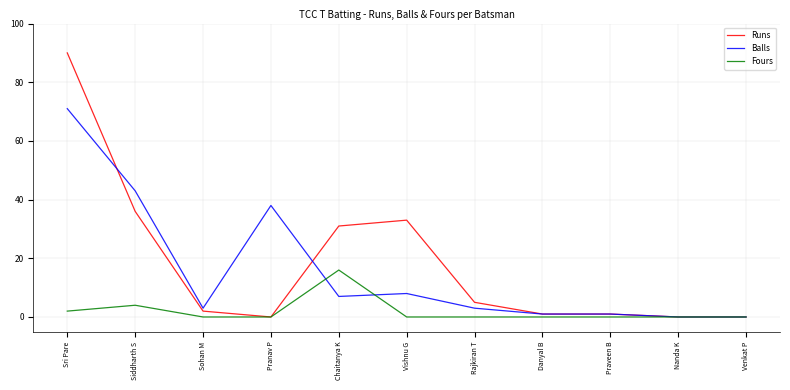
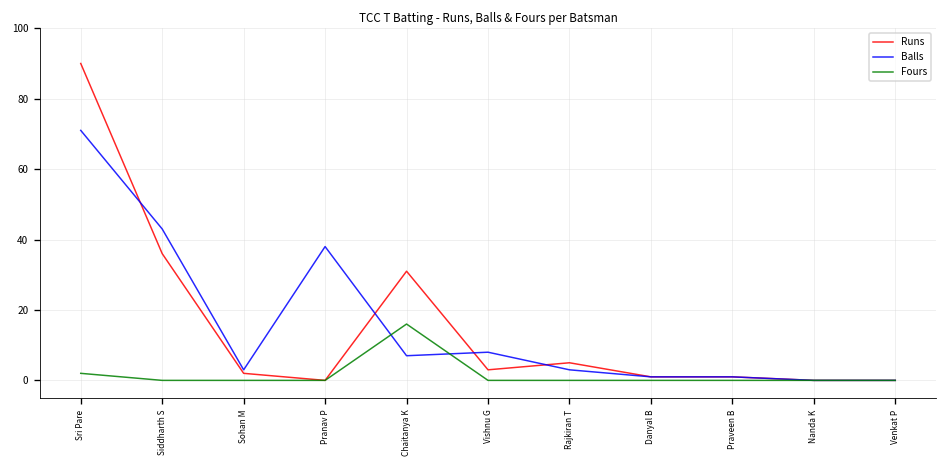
  {
    "Runs": {
      "Sri Pare": 90,
      "Siddharth S": 36,
      "Sohan M": 2,
      "Chaitanya K": 31,
-     "Vishnu G": 33,
+     "Vishnu G": 3,
      "Rajkiran T": 5
    },
    "Balls": {
      "Sri Pare": 71,
      "Siddharth S": 43,
      "Sohan M": 3,
      "Pranav P": 38,
      "Chaitanya K": 7,
      "Vishnu G": 8,
      "Rajkiran T": 3
    },
    "Fours": {
      "Sri Pare": 2,
-     "Siddharth S": 4,
+     "Siddharth S": 0,
      "Sohan M": 0,
      "Chaitanya K": 16,
      "Vishnu G": 0,
      "Rajkiran T": 0,
      "Danyal B": 0,
      "Praveen B": 0
    }
  }
